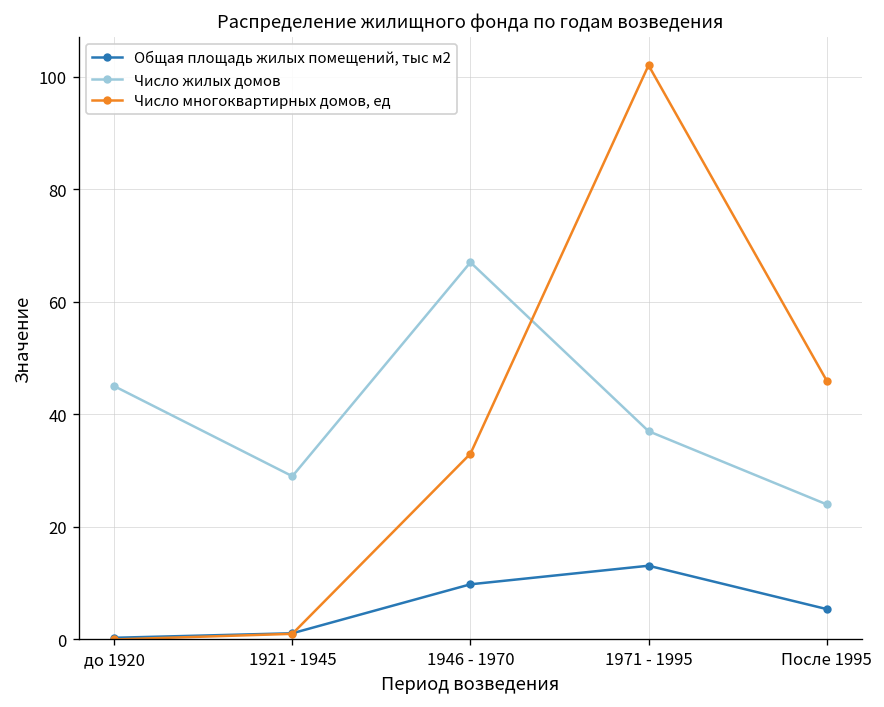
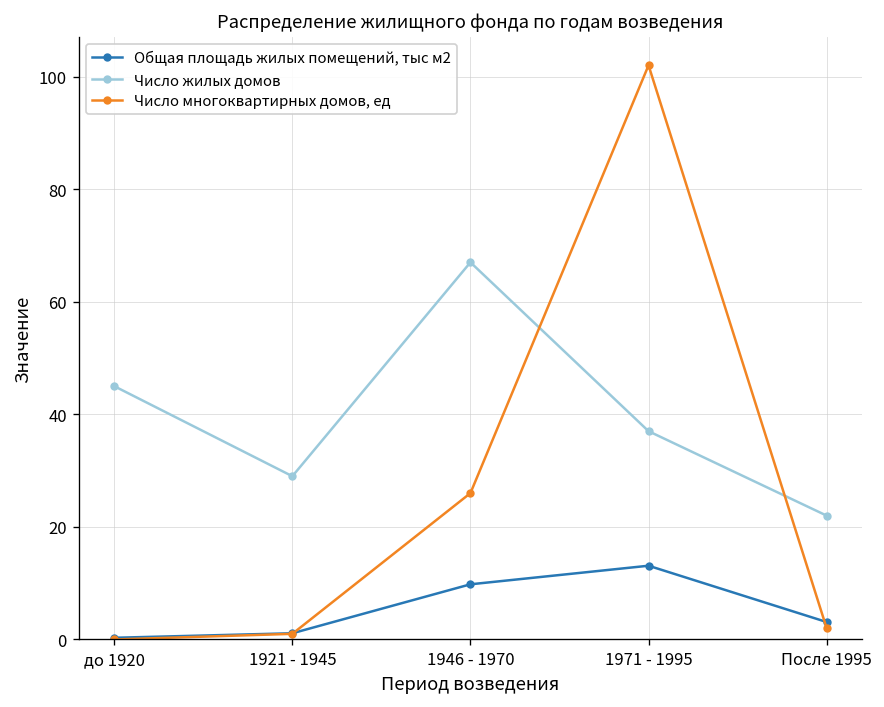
  {
    "Общая площадь жилых помещений, тыс м2": {
      "1946 - 1970": 10,
      "1971 - 1995": 13,
-     "После 1995": 5
+     "После 1995": 3
    },
    "Число жилых домов": {
      "до 1920": 45,
      "1921 - 1945": 29,
      "1946 - 1970": 67,
      "1971 - 1995": 37,
-     "После 1995": 24
+     "После 1995": 22
    },
    "Число многоквартирных домов, ед": {
-     "1946 - 1970": 33,
+     "1946 - 1970": 26,
      "1971 - 1995": 102,
-     "После 1995": 46
+     "После 1995": 2
    }
  }
